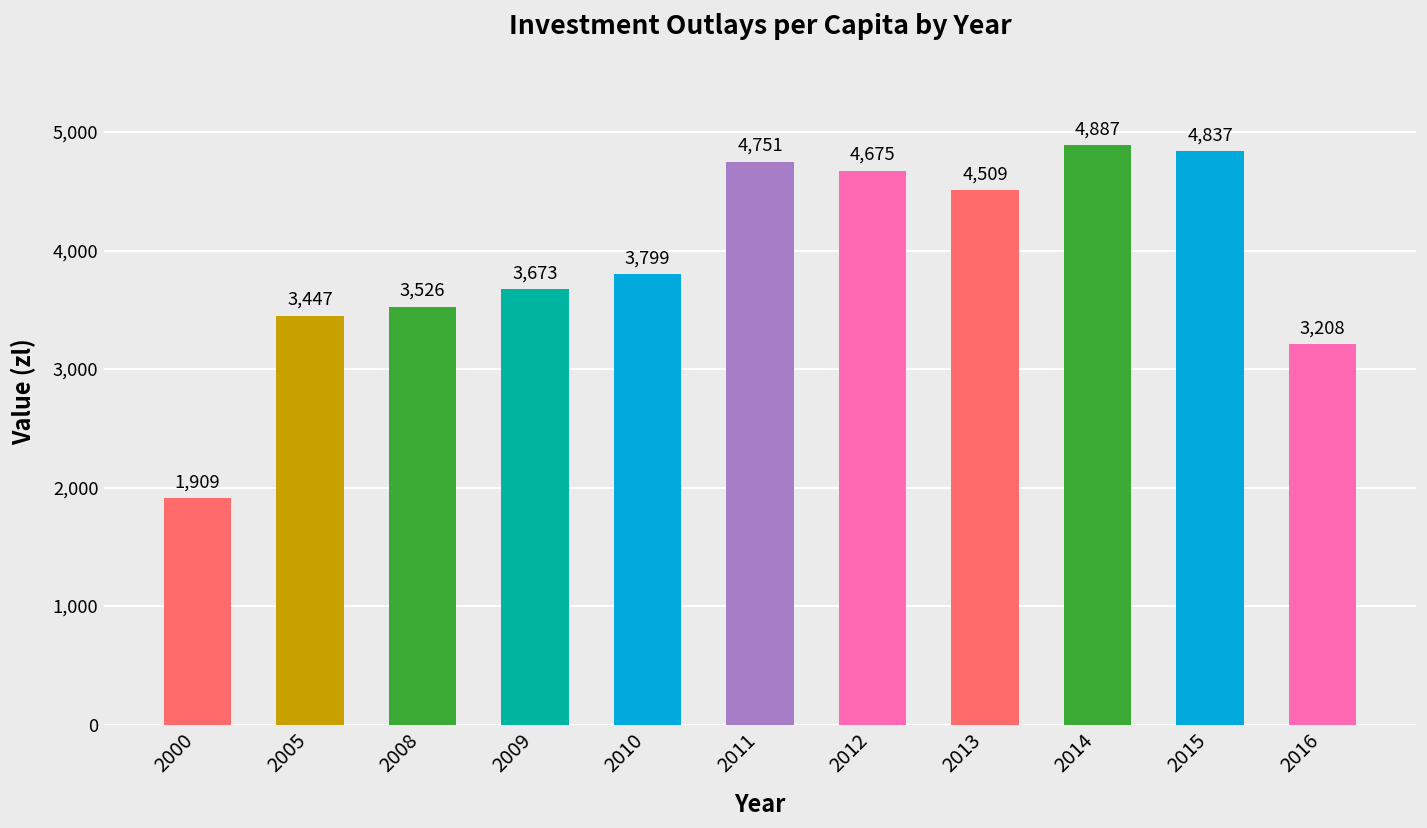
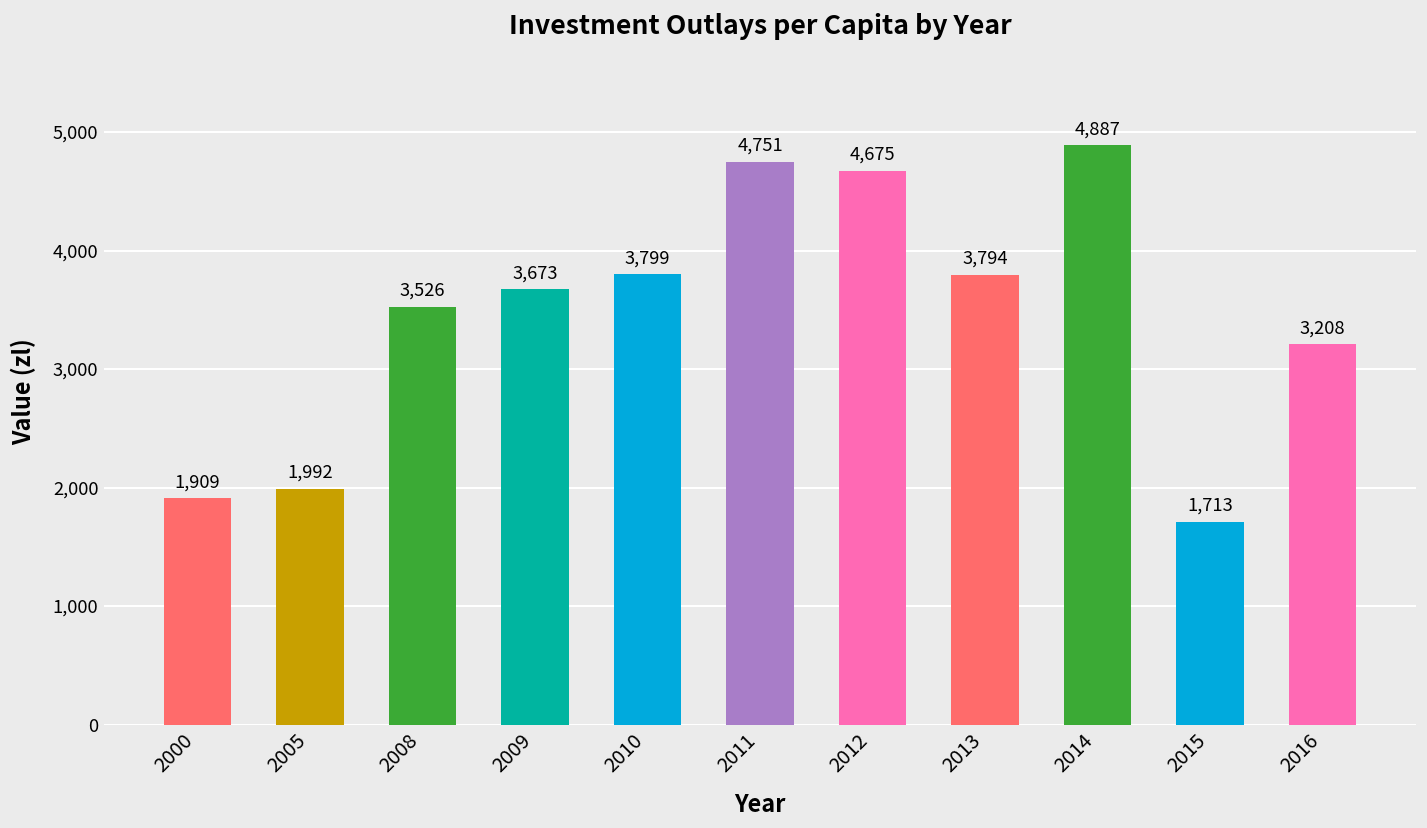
  {
    "2000": "1,909",
-   "2005": "3,447",
+   "2005": "1,992",
    "2008": "3,526",
    "2009": "3,673",
    "2010": "3,799",
    "2011": "4,751",
    "2012": "4,675",
-   "2013": "4,509",
+   "2013": "3,794",
    "2014": "4,887",
-   "2015": "4,837",
+   "2015": "1,713",
    "2016": "3,208"
  }
